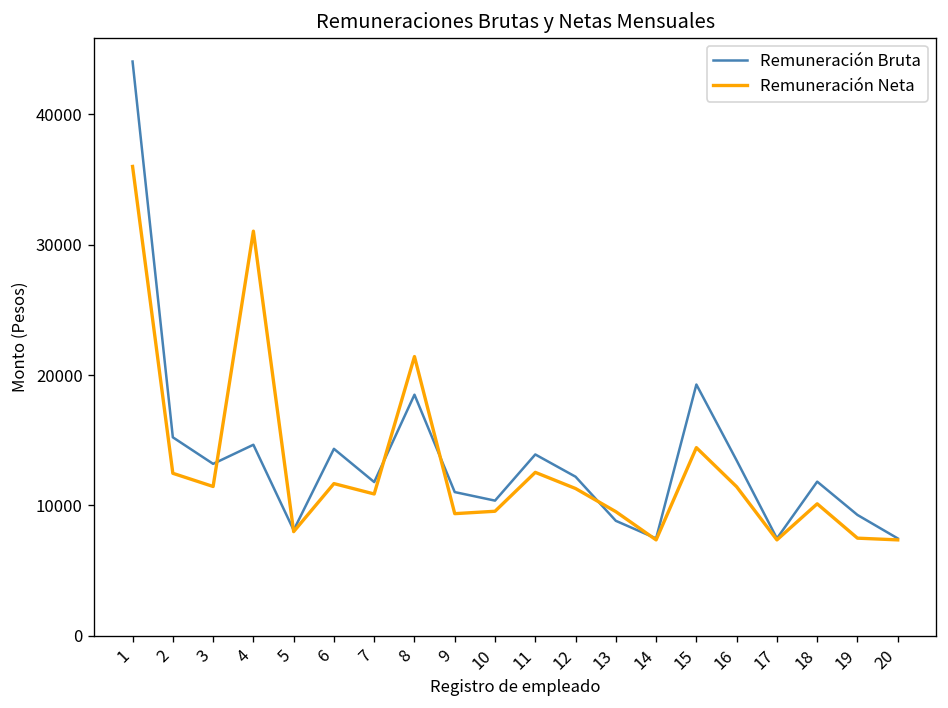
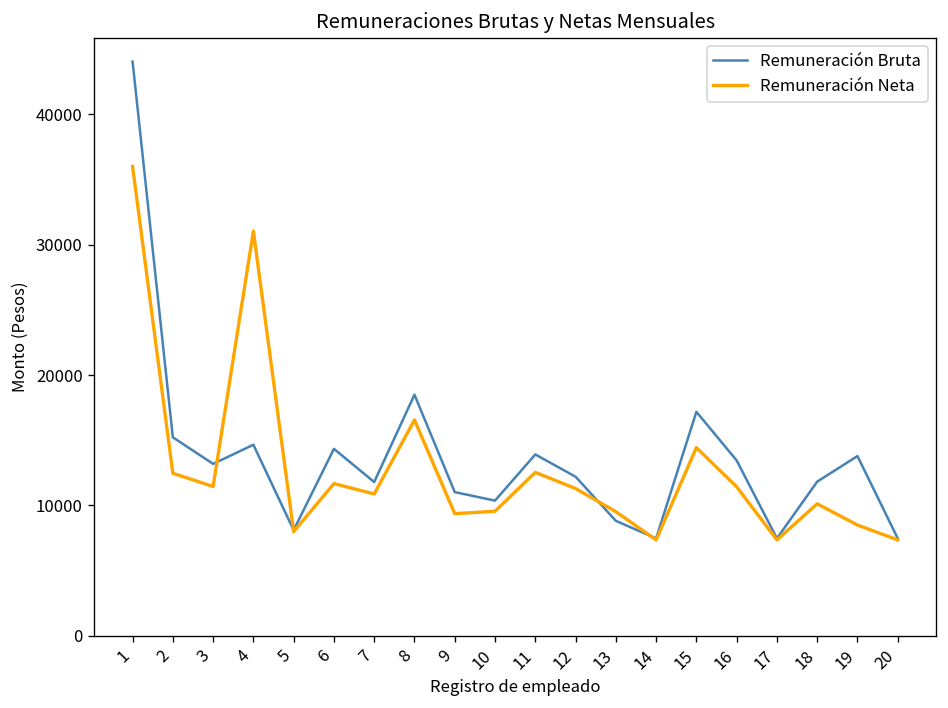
  {
    "Remuneración Bruta": {
      "1": 44000,
      "2": 15200,
      "3": 13200,
      "4": 14700,
      "6": 14300,
      "7": 11800,
      "8": 18500,
      "9": 11000,
      "10": 10400,
      "11": 13900,
      "12": 12200,
      "13": 8800,
-     "15": 19300,
+     "15": 17200,
      "16": 13400,
      "18": 11800,
-     "19": 9300
+     "19": 13800
    },
    "Remuneración Neta": {
      "1": 36000,
      "2": 12500,
      "3": 11500,
      "4": 31000,
      "6": 11700,
      "7": 10900,
-     "8": 21400,
+     "8": 16600,
      "9": 9400,
      "10": 9600,
      "11": 12500,
      "12": 11300,
      "13": 9500,
      "15": 14400,
      "16": 11400,
      "18": 10100,
-     "19": 7500
+     "19": 8500
    }
  }
